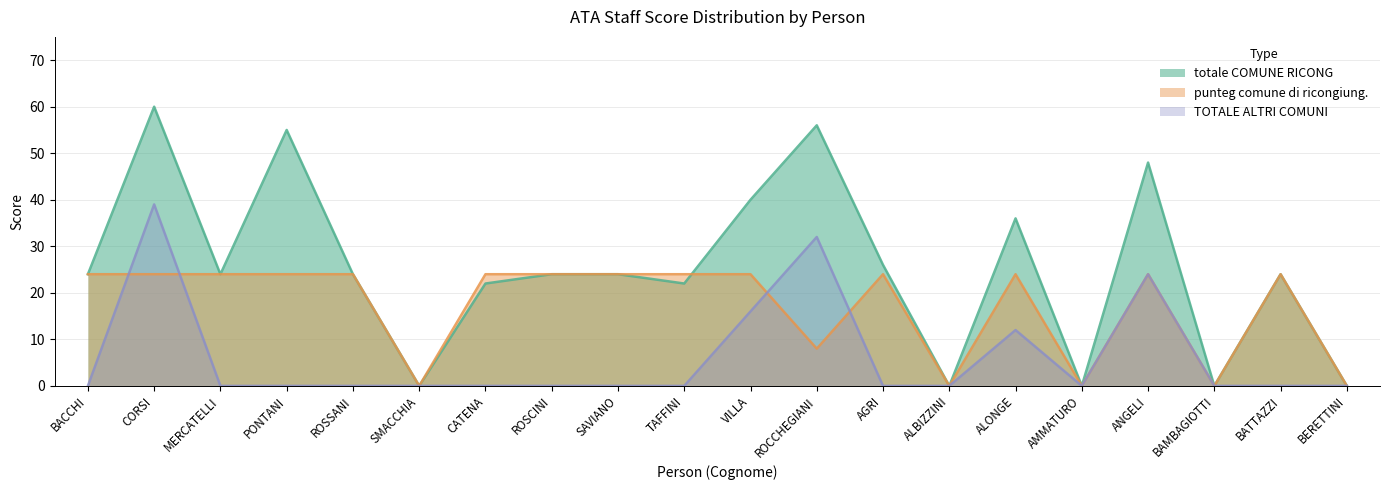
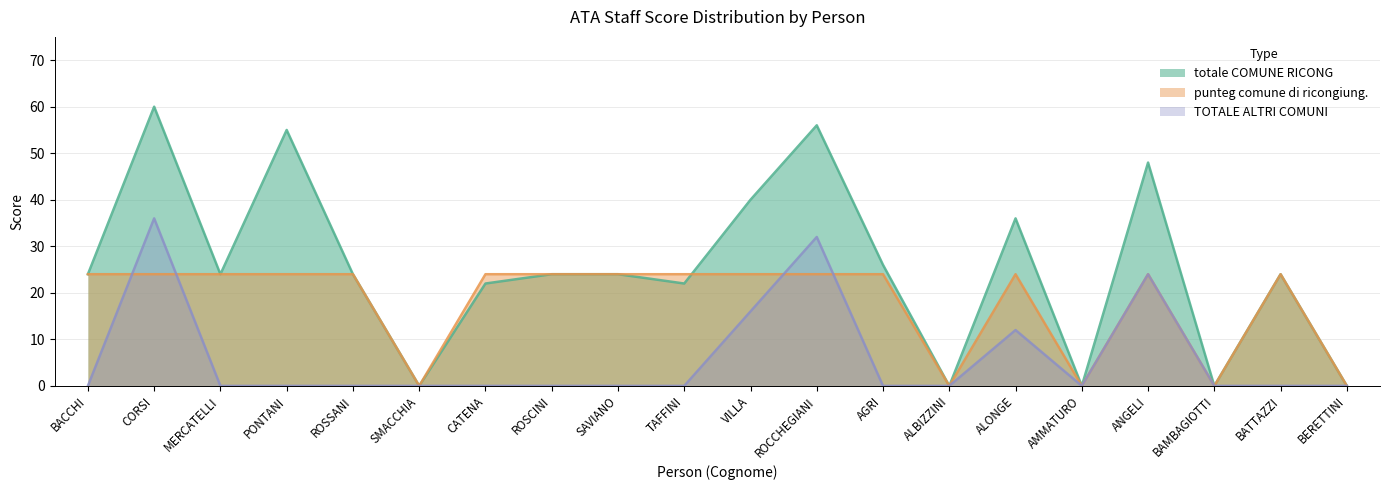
  {
    "totale COMUNE RICONG": {
      "CORSI": 60,
      "PONTANI": 55,
      "CATENA": 22,
      "TAFFINI": 22,
      "VILLA": 40,
      "ROCCHEGIANI": 56,
      "AGRI": 26,
      "ALONGE": 36,
      "ANGELI": 48
    },
    "punteg comune di ricongiung.": {
      "CORSI": 24,
      "PONTANI": 24,
      "CATENA": 24,
      "TAFFINI": 24,
      "VILLA": 24,
-     "ROCCHEGIANI": 8,
+     "ROCCHEGIANI": 24,
      "AGRI": 24,
      "ALONGE": 24
    },
    "TOTALE ALTRI COMUNI": {
      "BACCHI": 0,
-     "CORSI": 39,
+     "CORSI": 36,
      "MERCATELLI": 0,
      "PONTANI": 0,
      "ROSSANI": 0,
      "CATENA": 0,
      "ROSCINI": 0,
      "SAVIANO": 0,
      "TAFFINI": 0,
      "VILLA": 16,
      "ROCCHEGIANI": 32,
      "AGRI": 0,
      "ALONGE": 12,
      "BATTAZZI": 0
    }
  }
